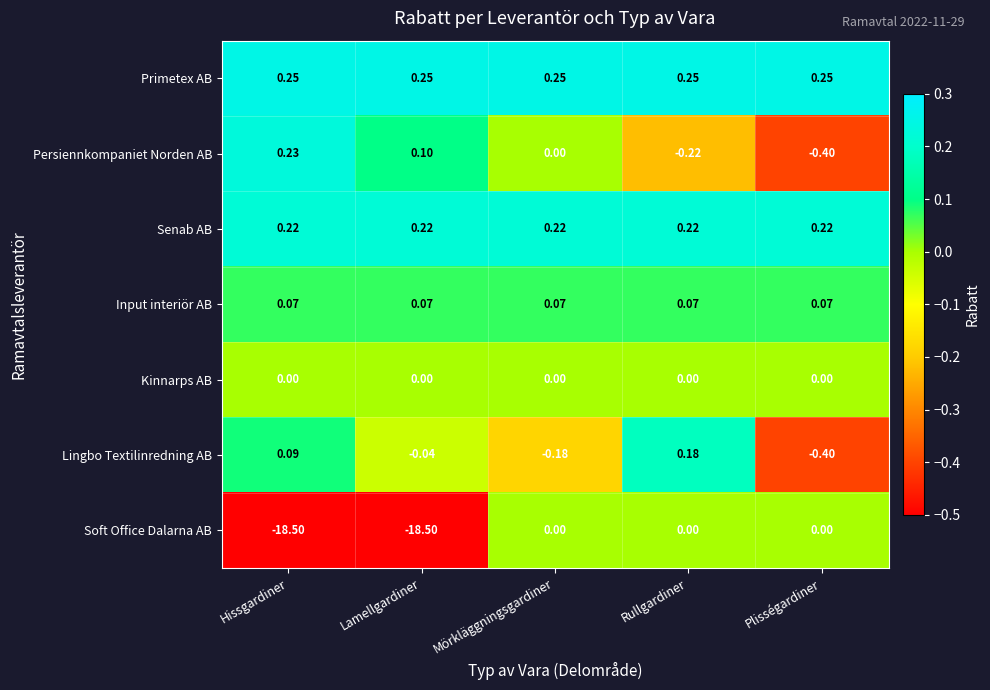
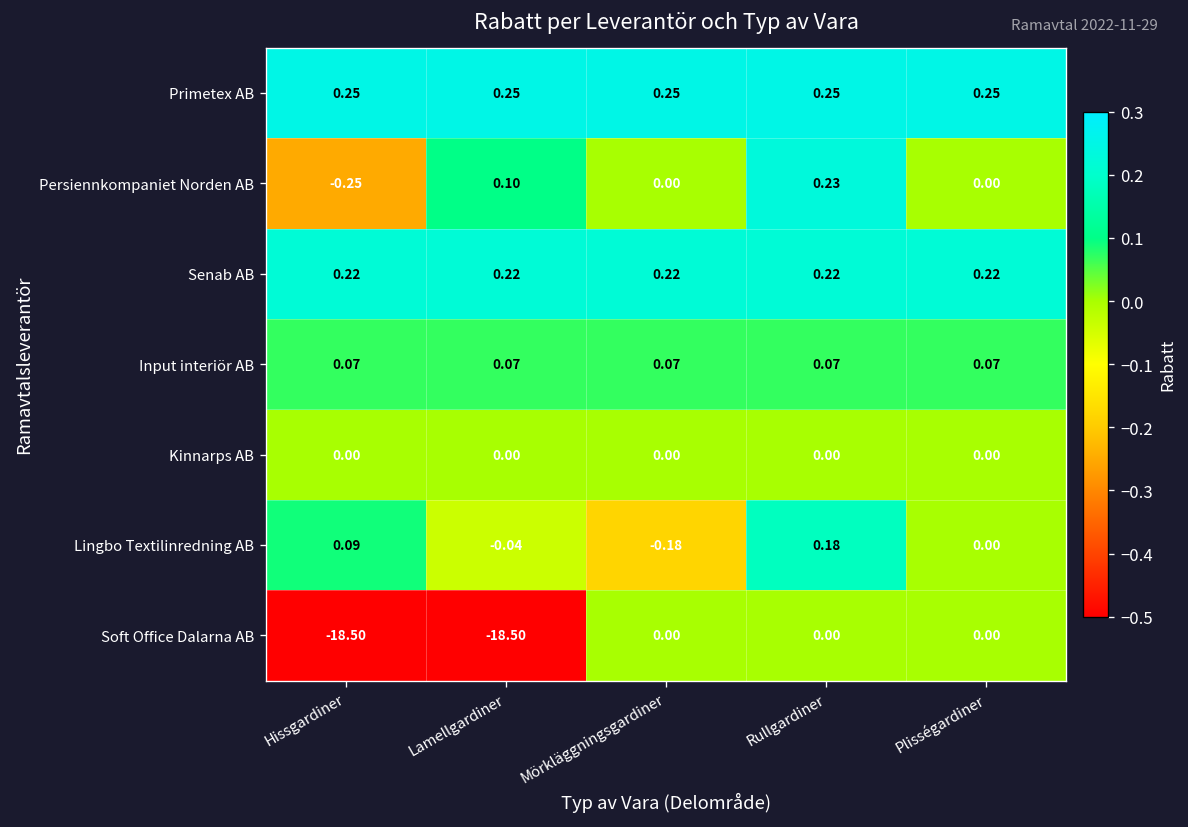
  {
    "Primetex AB": {
      "Hissgardiner": 0.25,
      "Lamellgardiner": 0.25,
      "Mörkläggningsgardiner": 0.25,
      "Rullgardiner": 0.25,
      "Plisségardiner": 0.25
    },
    "Persiennkompaniet Norden AB": {
-     "Hissgardiner": 0.23,
+     "Hissgardiner": -0.25,
      "Lamellgardiner": 0.10,
      "Mörkläggningsgardiner": 0.00,
-     "Rullgardiner": -0.22,
-     "Plisségardiner": -0.40
+     "Rullgardiner": 0.23,
+     "Plisségardiner": 0.00
    },
    "Senab AB": {
      "Hissgardiner": 0.22,
      "Lamellgardiner": 0.22,
      "Mörkläggningsgardiner": 0.22,
      "Rullgardiner": 0.22,
      "Plisségardiner": 0.22
    },
    "Input interiör AB": {
      "Hissgardiner": 0.07,
      "Lamellgardiner": 0.07,
      "Mörkläggningsgardiner": 0.07,
      "Rullgardiner": 0.07,
      "Plisségardiner": 0.07
    },
    "Kinnarps AB": {
      "Hissgardiner": 0.00,
      "Lamellgardiner": 0.00,
      "Mörkläggningsgardiner": 0.00,
      "Rullgardiner": 0.00,
      "Plisségardiner": 0.00
    },
    "Lingbo Textilinredning AB": {
      "Hissgardiner": 0.09,
      "Lamellgardiner": -0.04,
      "Mörkläggningsgardiner": -0.18,
      "Rullgardiner": 0.18,
-     "Plisségardiner": -0.40
+     "Plisségardiner": 0.00
    },
    "Soft Office Dalarna AB": {
      "Hissgardiner": -18.50,
      "Lamellgardiner": -18.50,
      "Mörkläggningsgardiner": 0.00,
      "Rullgardiner": 0.00,
      "Plisségardiner": 0.00
    }
  }
